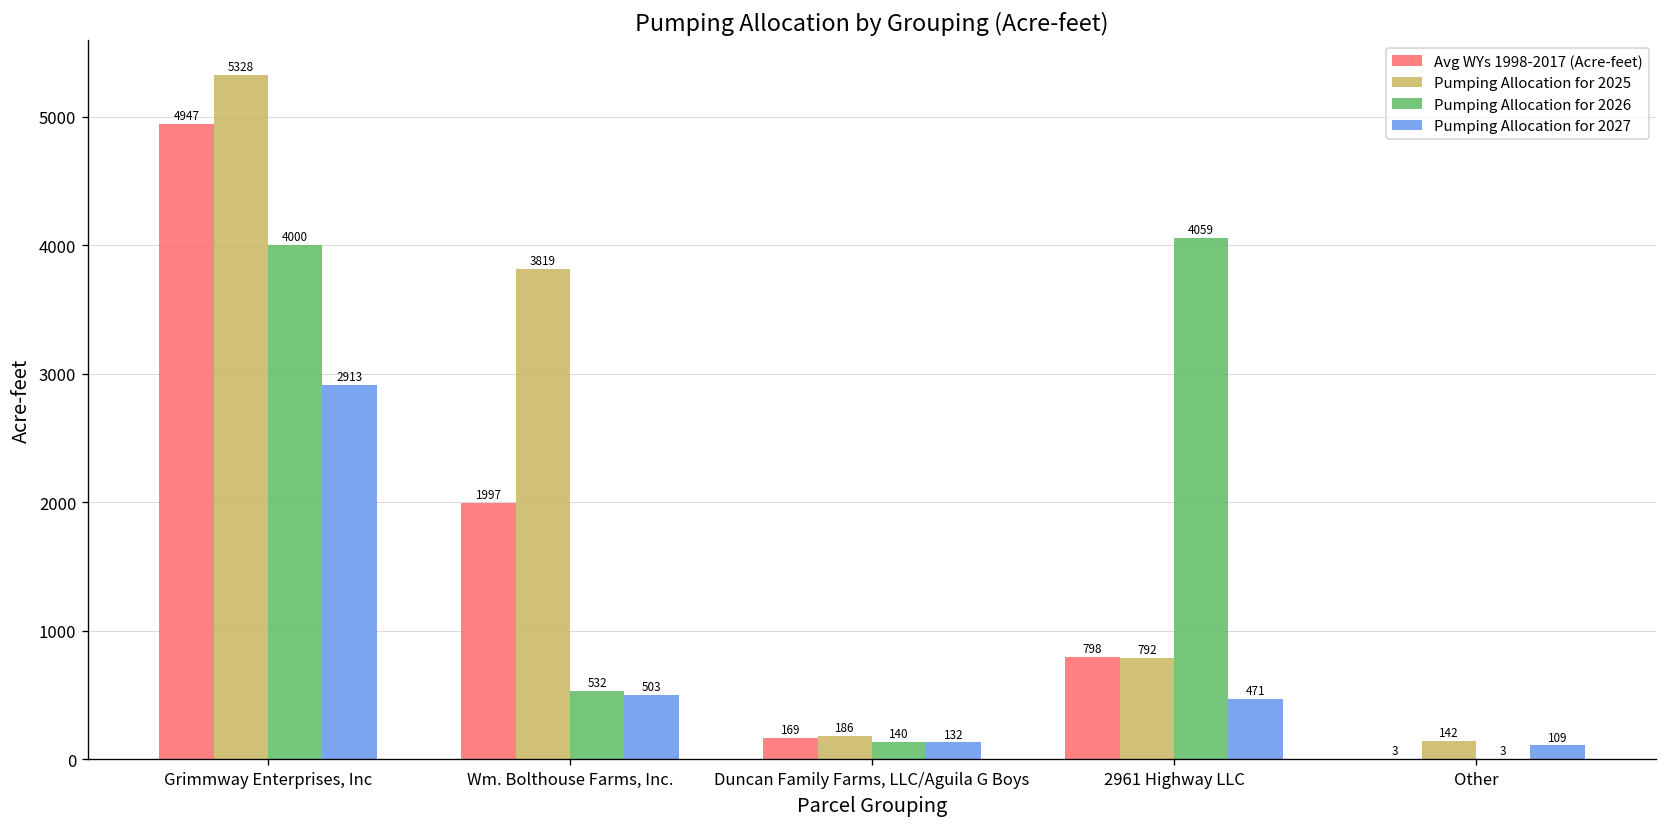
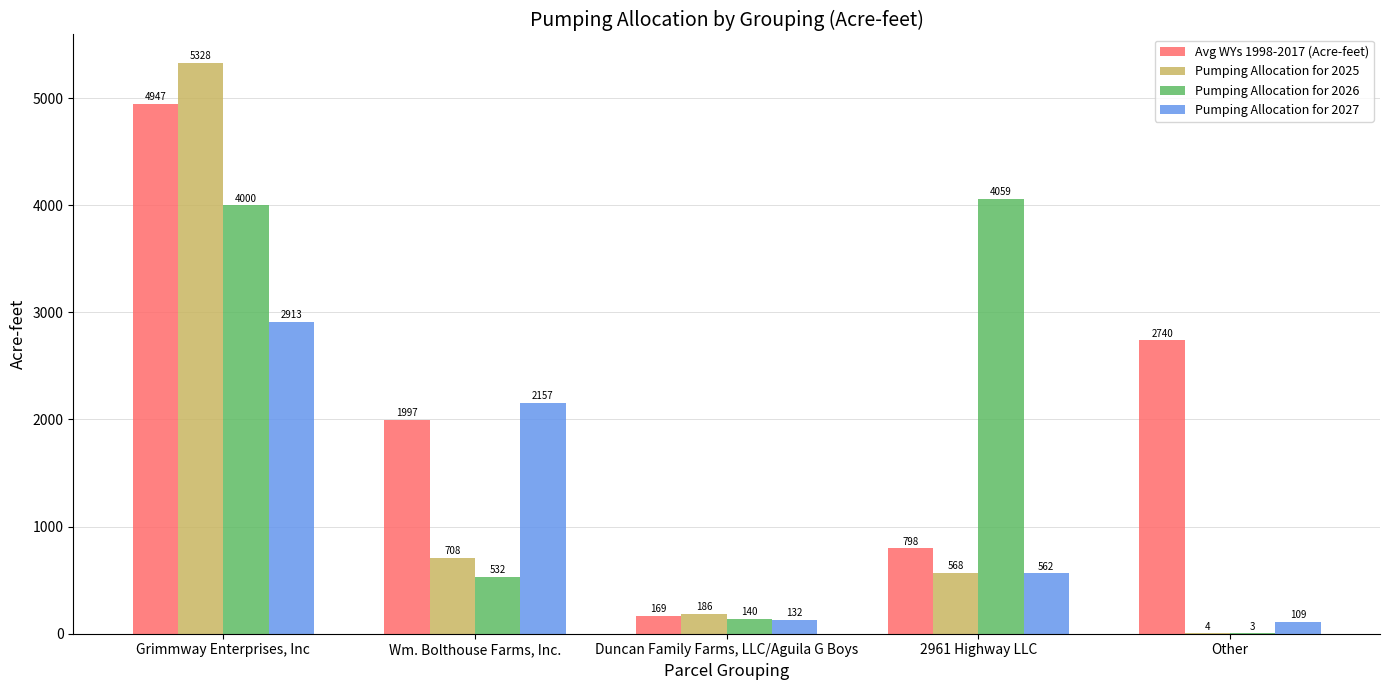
  {
    "Avg WYs 1998-2017 (Acre-feet)": {
      "Grimmway Enterprises, Inc": 4947,
      "Wm. Bolthouse Farms, Inc.": 1997,
      "Duncan Family Farms, LLC/Aguila G Boys": 169,
      "2961 Highway LLC": 798,
-     "Other": 3
+     "Other": 2740
    },
    "Pumping Allocation for 2025": {
      "Grimmway Enterprises, Inc": 5328,
-     "Wm. Bolthouse Farms, Inc.": 3819,
+     "Wm. Bolthouse Farms, Inc.": 708,
      "Duncan Family Farms, LLC/Aguila G Boys": 186,
-     "2961 Highway LLC": 792,
-     "Other": 142
+     "2961 Highway LLC": 568,
+     "Other": 4
    },
    "Pumping Allocation for 2026": {
      "Grimmway Enterprises, Inc": 4000,
      "Wm. Bolthouse Farms, Inc.": 532,
      "Duncan Family Farms, LLC/Aguila G Boys": 140,
      "2961 Highway LLC": 4059,
      "Other": 3
    },
    "Pumping Allocation for 2027": {
      "Grimmway Enterprises, Inc": 2913,
-     "Wm. Bolthouse Farms, Inc.": 503,
+     "Wm. Bolthouse Farms, Inc.": 2157,
      "Duncan Family Farms, LLC/Aguila G Boys": 132,
-     "2961 Highway LLC": 471,
+     "2961 Highway LLC": 562,
      "Other": 109
    }
  }
